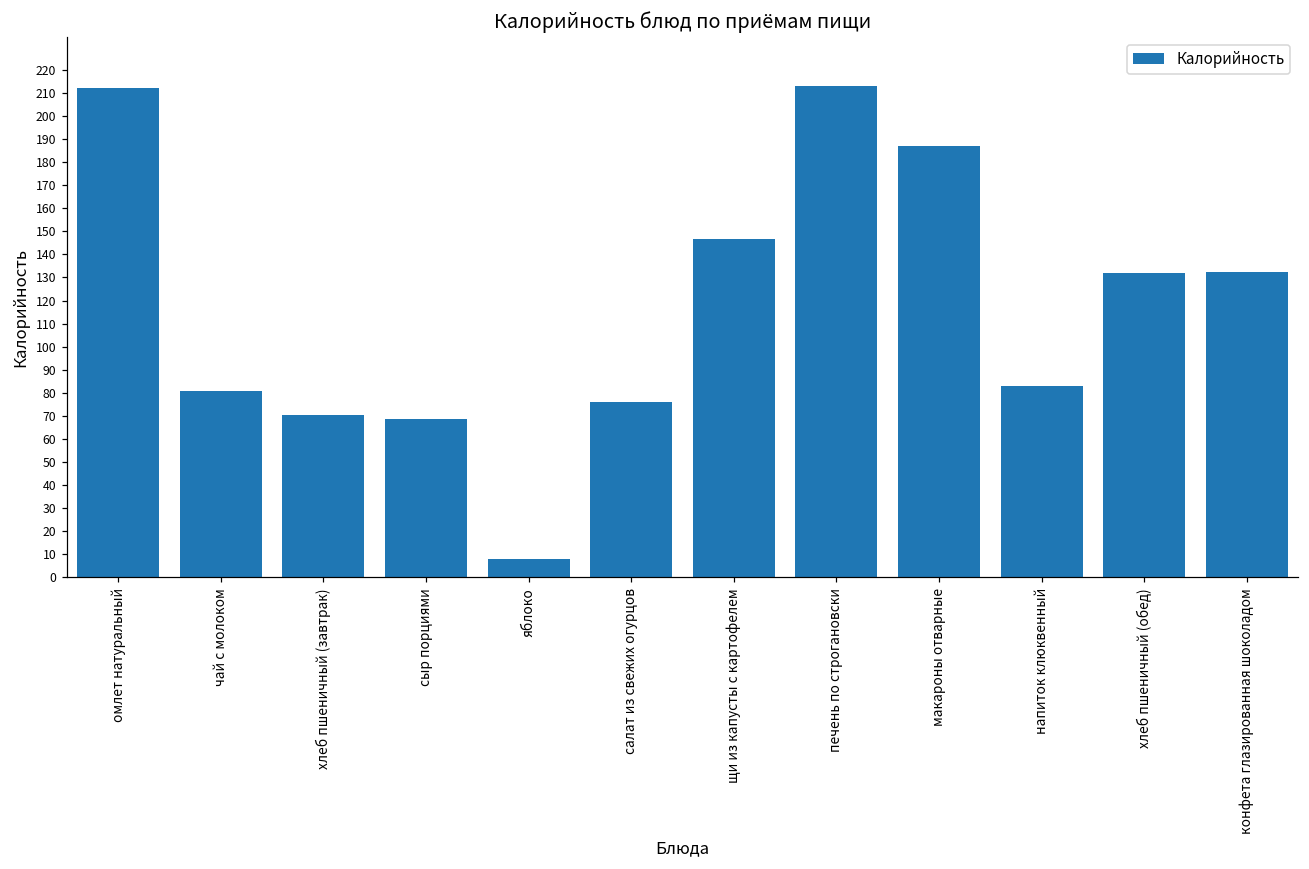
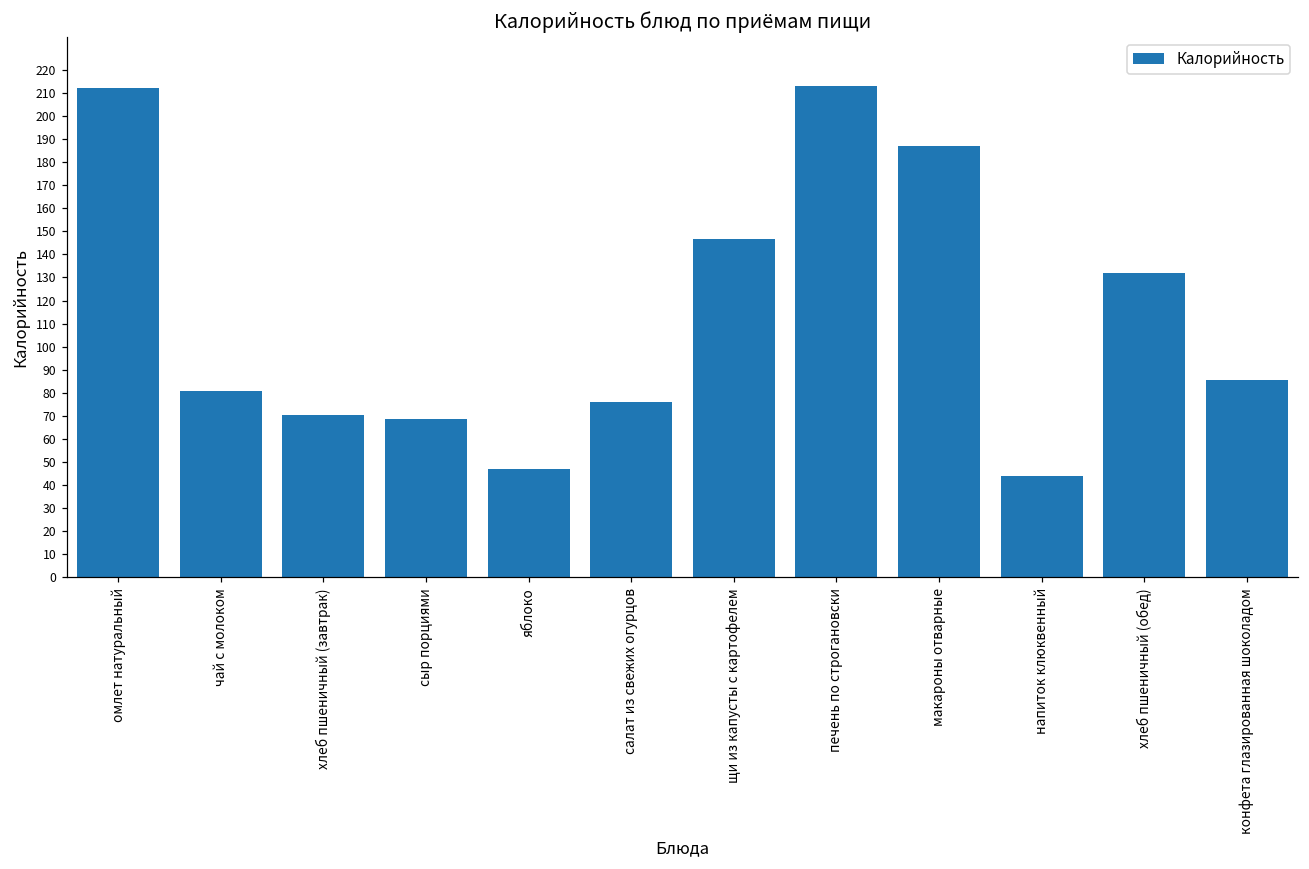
  {
    "омлет натуральный": 212,
    "чай с молоком": 81,
    "хлеб пшеничный (завтрак)": 71,
    "сыр порциями": 69,
-   "яблоко": 8,
+   "яблоко": 47,
    "салат из свежих огурцов": 76,
    "щи из капусты с картофелем": 147,
    "печень по строгановски": 213,
    "макароны отварные": 187,
-   "напиток клюквенный": 83,
+   "напиток клюквенный": 44,
    "хлеб пшеничный (обед)": 132,
-   "конфета глазированная шоколадом": 133
+   "конфета глазированная шоколадом": 85
  }
